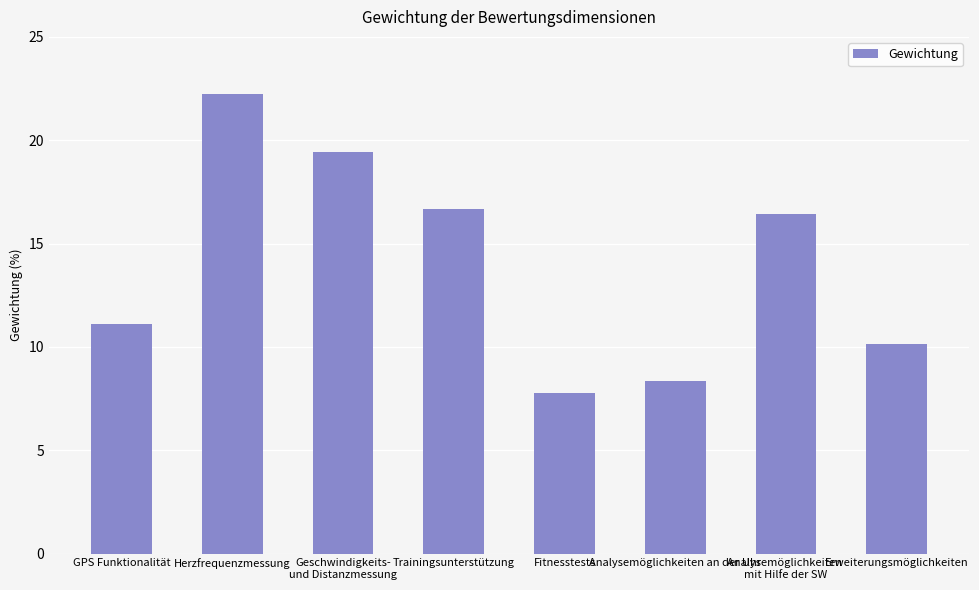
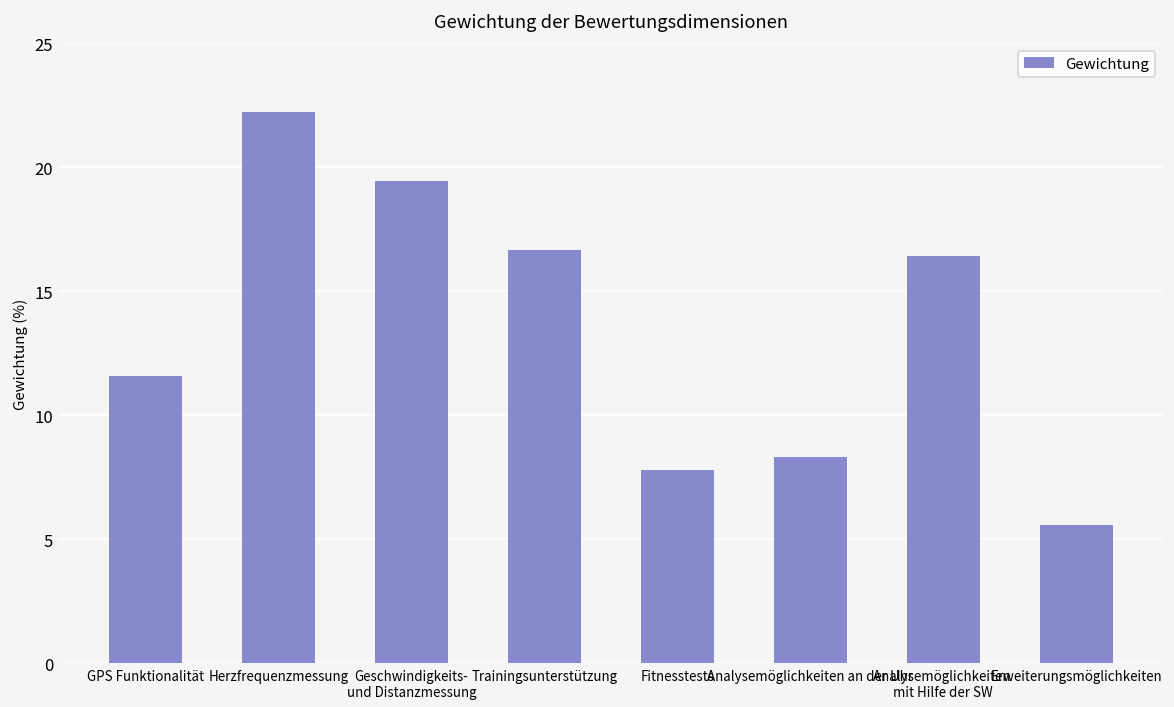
  {
-   "GPS Funktionalität": 11.1,
+   "GPS Funktionalität": 11.6,
    "Herzfrequenzmessung": 22.2,
    "Geschwindigkeits- und Distanzmessung": 19.4,
    "Trainingsunterstützung": 16.7,
    "Fitnesstests": 7.8,
    "Analysemöglichkeiten mit Hilfe der SW": 16.4,
-   "Erweiterungsmöglichkeiten": 10.1
+   "Erweiterungsmöglichkeiten": 5.6
  }
